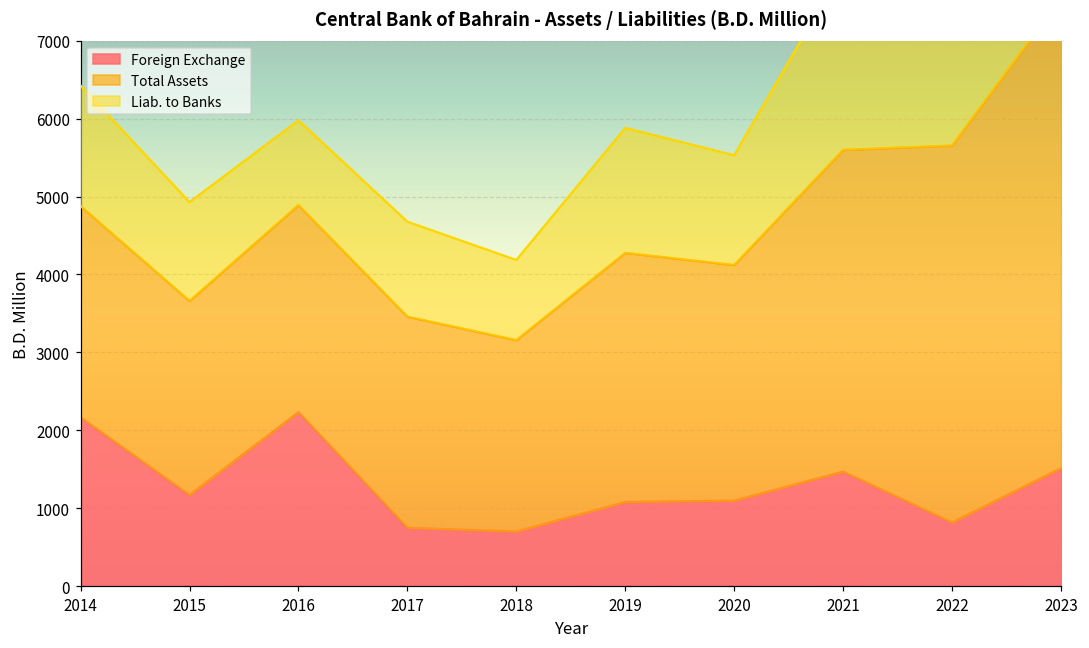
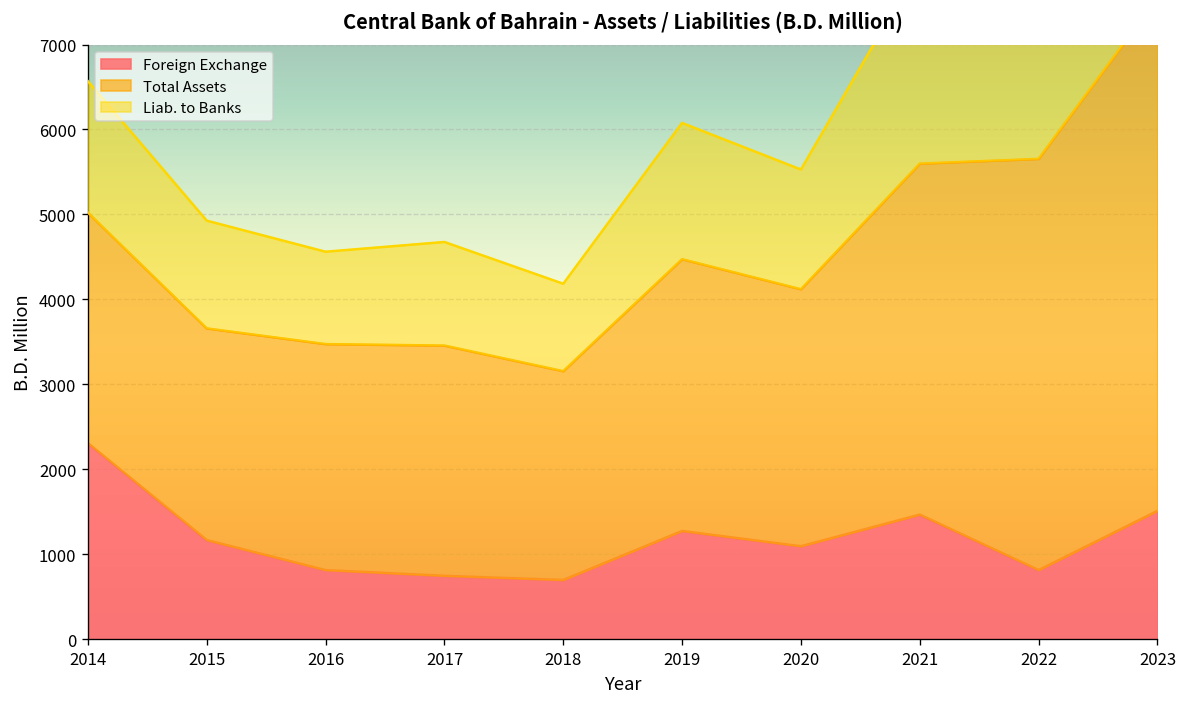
  {
    "Foreign Exchange": {
-     "2014": 2200,
+     "2014": 2300,
      "2015": 1200,
-     "2016": 2200,
+     "2016": 800,
      "2017": 700,
      "2018": 700,
-     "2019": 1100,
+     "2019": 1300,
      "2020": 1100,
      "2021": 1500,
      "2022": 800,
      "2023": 1500
    }
  }
